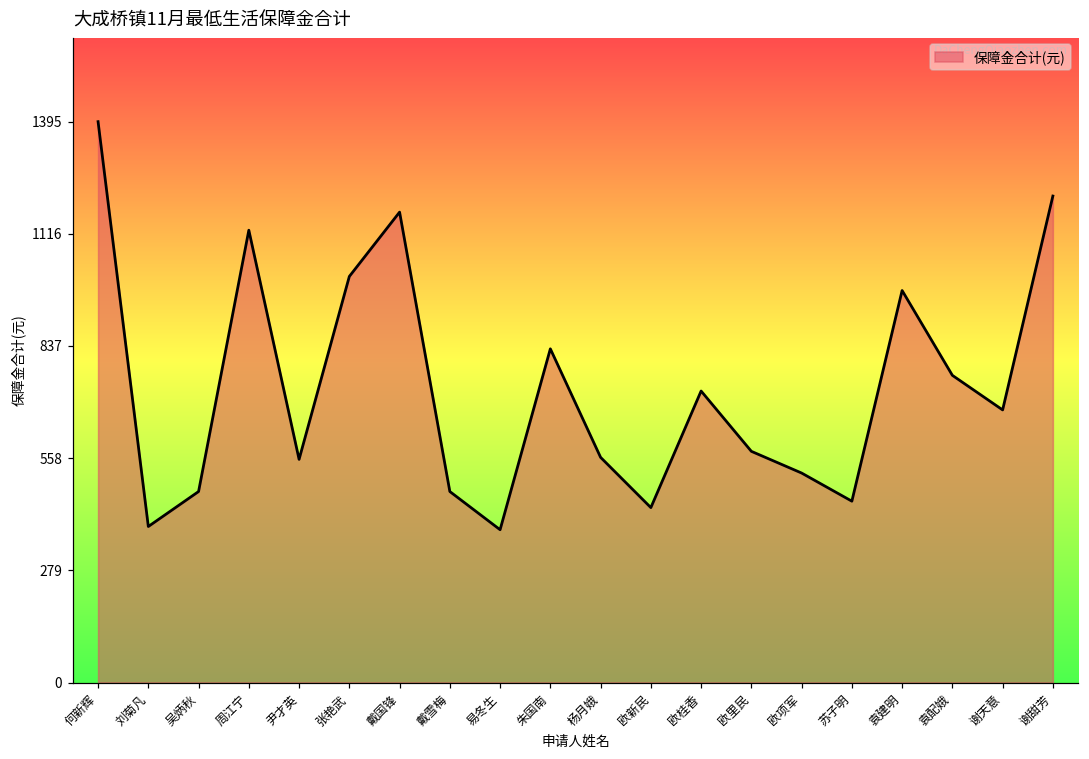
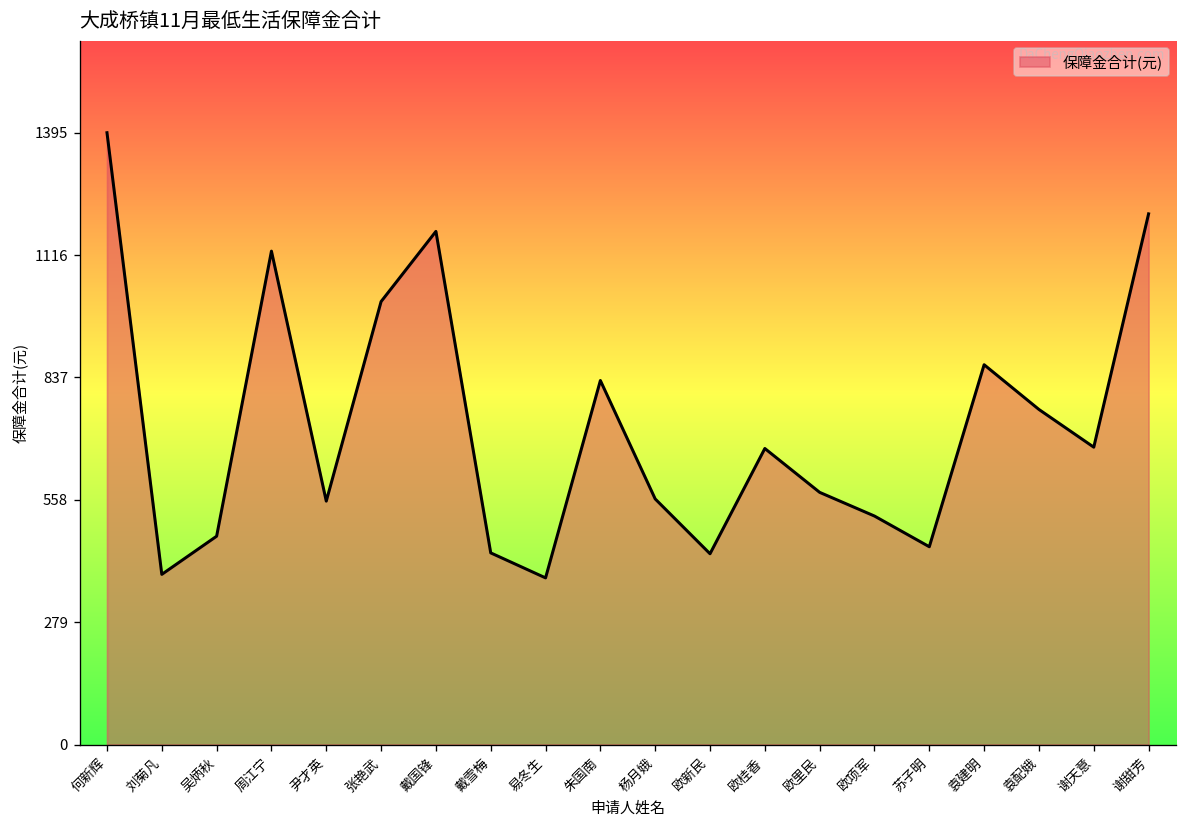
  {
    "何新辉": 1400,
    "刘菊凡": 390,
    "吴炳秋": 480,
    "周江宁": 1130,
    "尹才英": 560,
    "张艳武": 1010,
    "戴国锋": 1170,
-   "戴雪梅": 480,
+   "戴雪梅": 440,
    "易冬生": 380,
    "朱国南": 830,
    "杨月娥": 560,
    "欧新民": 440,
-   "欧桂香": 730,
+   "欧桂香": 680,
    "欧里民": 580,
    "欧项军": 520,
    "苏子明": 450,
-   "袁建明": 980,
+   "袁建明": 870,
    "袁配娥": 760,
    "谢天意": 680,
    "谢甜芳": 1210
  }
